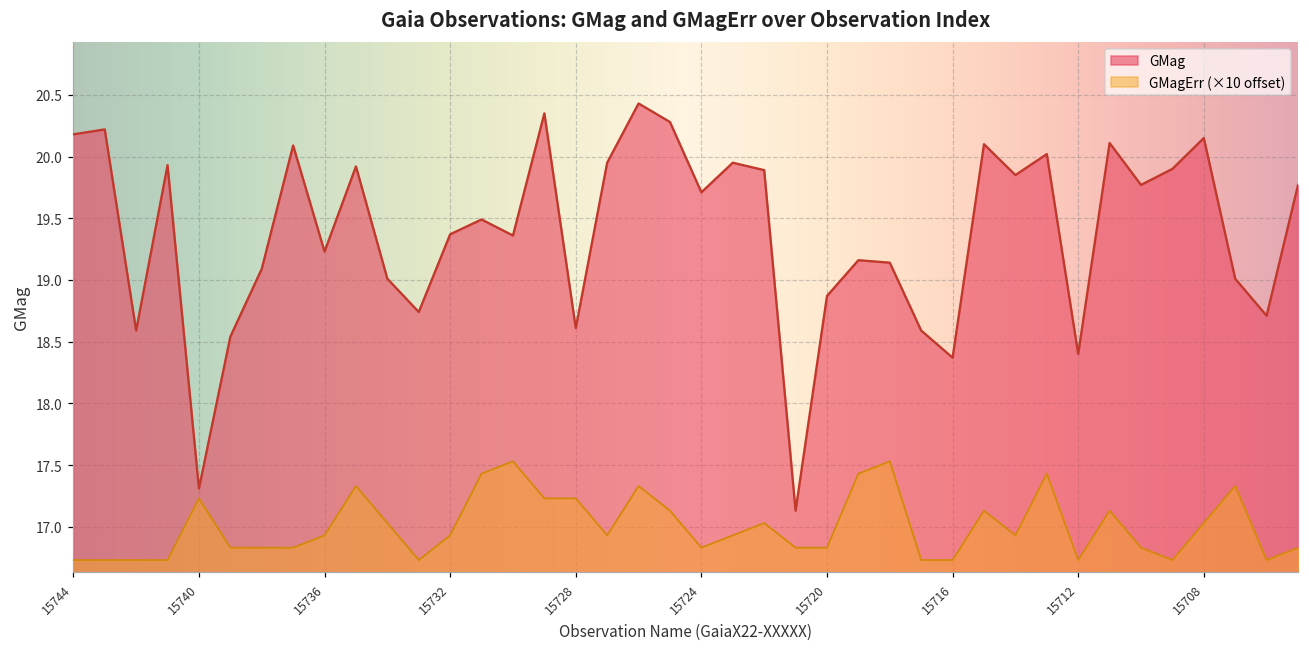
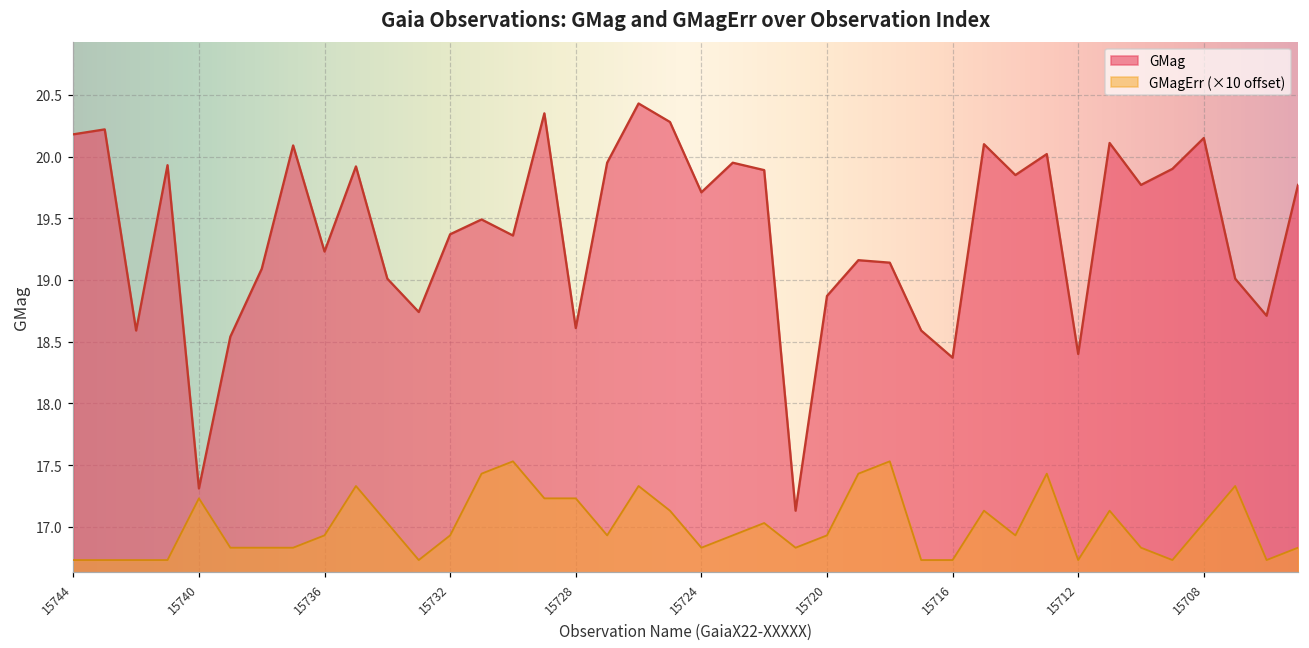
  {
    "GMag": {
      "15744": 20.18,
      "15740": 17.31,
      "15736": 19.23,
      "15732": 19.37,
      "15728": 18.61,
      "15724": 19.71,
      "15720": 18.87,
      "15716": 18.37,
      "15712": 18.40,
      "15708": 20.15
    },
    "GMagErr (×10 offset)": {
      "15744": 16.73,
      "15740": 17.23,
      "15736": 16.93,
      "15732": 16.93,
      "15728": 17.23,
      "15724": 16.83,
-     "15720": 16.83,
+     "15720": 16.93,
      "15716": 16.73,
      "15712": 16.73,
      "15708": 17.03
    }
  }
